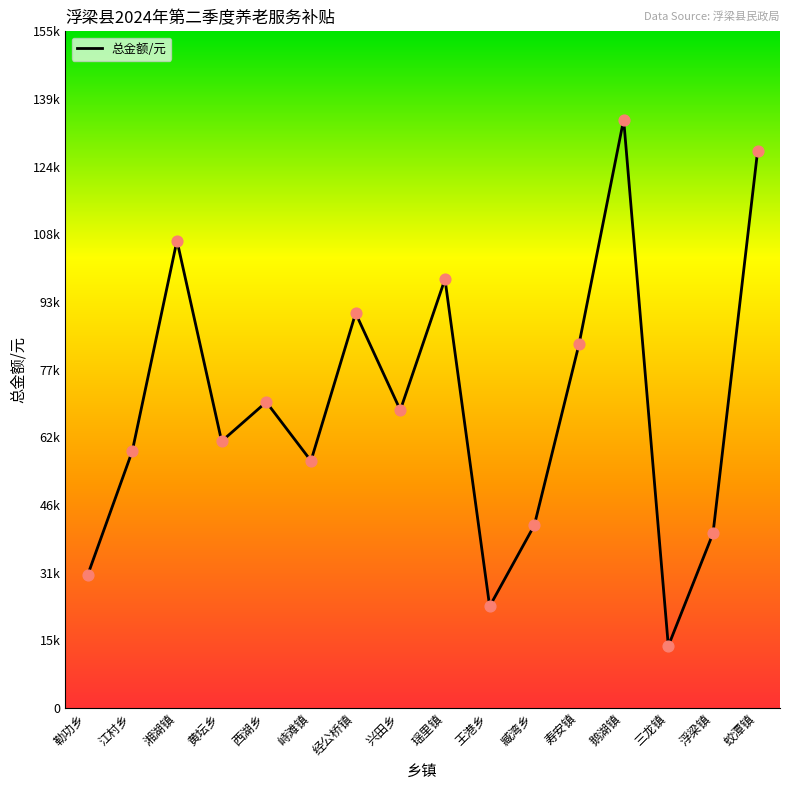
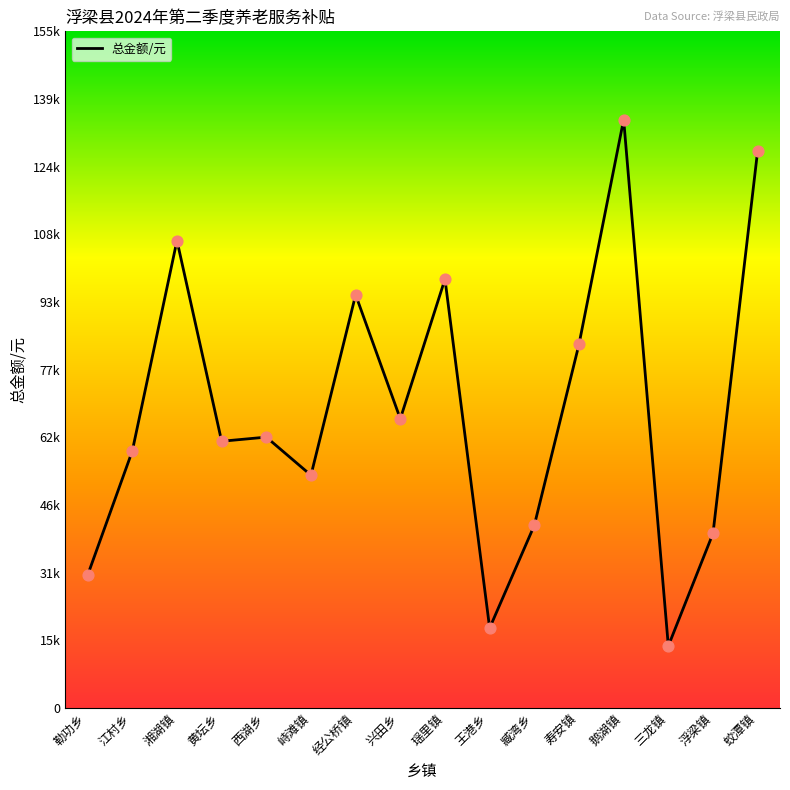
  {
    "勒功乡": 30000,
    "江村乡": 59000,
    "湘湖镇": 107000,
    "黄坛乡": 61000,
-   "西湖乡": 70000,
-   "峙滩镇": 57000,
-   "经公桥镇": 91000,
-   "兴田乡": 68000,
+   "西湖乡": 62000,
+   "峙滩镇": 53000,
+   "经公桥镇": 95000,
+   "兴田乡": 66000,
    "瑶里镇": 98000,
-   "王港乡": 23000,
+   "王港乡": 18000,
    "臧湾乡": 42000,
    "寿安镇": 84000,
    "鹅湖镇": 135000,
    "三龙镇": 14000,
    "浮梁镇": 40000,
    "蛟潭镇": 128000
  }
